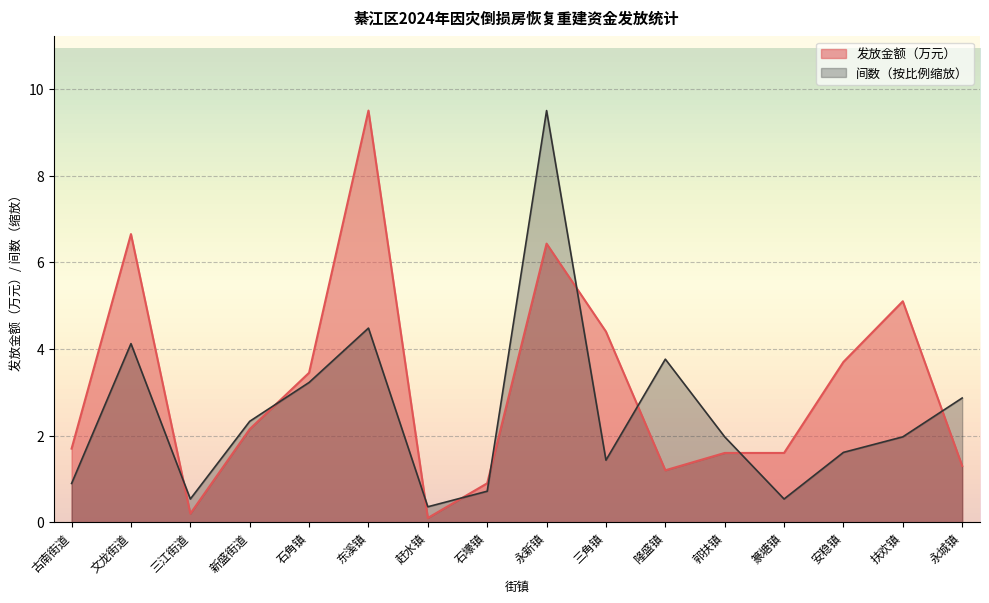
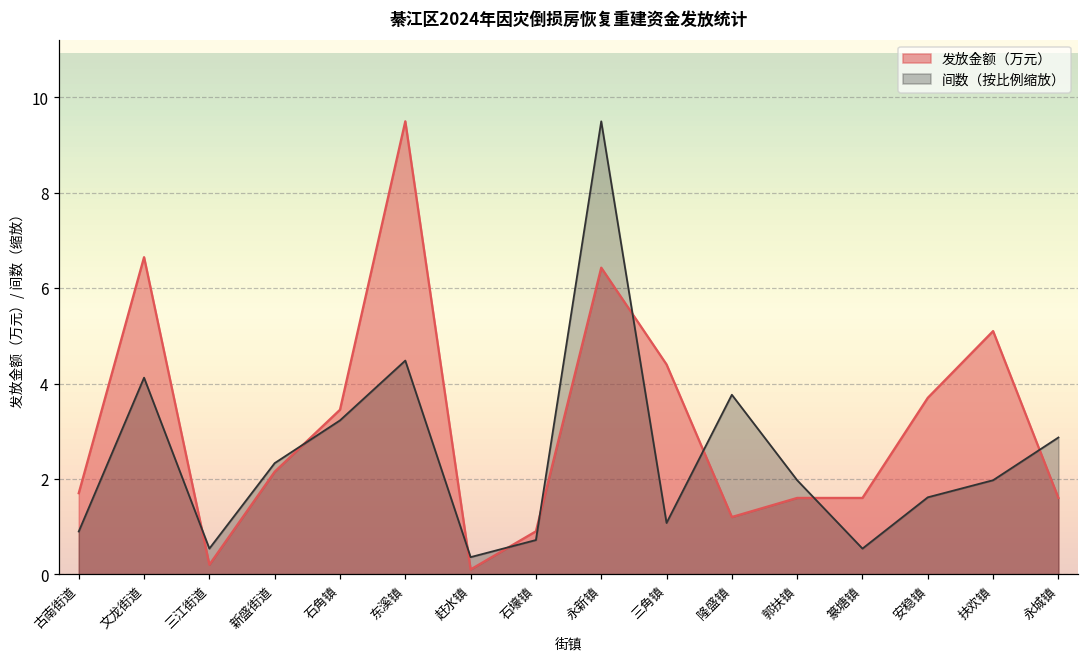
  {
    "发放金额（万元）": {
      "古南街道": 1.7,
      "文龙街道": 6.7,
      "三江街道": 0.2,
      "新盛街道": 2.2,
      "石角镇": 3.5,
      "东溪镇": 9.5,
      "赶水镇": 0.1,
      "石壕镇": 0.9,
      "永新镇": 6.4,
      "三角镇": 4.4,
      "隆盛镇": 1.2,
      "郭扶镇": 1.6,
      "篆塘镇": 1.6,
      "安稳镇": 3.7,
      "扶欢镇": 5.1,
-     "永城镇": 1.3
+     "永城镇": 1.6
    },
    "间数（按比例缩放）": {
      "古南街道": 0.9,
      "文龙街道": 4.1,
      "三江街道": 0.5,
      "新盛街道": 2.3,
      "石角镇": 3.2,
      "东溪镇": 4.5,
      "赶水镇": 0.4,
      "石壕镇": 0.7,
      "永新镇": 9.5,
-     "三角镇": 1.4,
+     "三角镇": 1.1,
      "隆盛镇": 3.8,
      "郭扶镇": 2.0,
      "篆塘镇": 0.5,
      "安稳镇": 1.6,
      "扶欢镇": 2.0,
      "永城镇": 2.9
    }
  }
